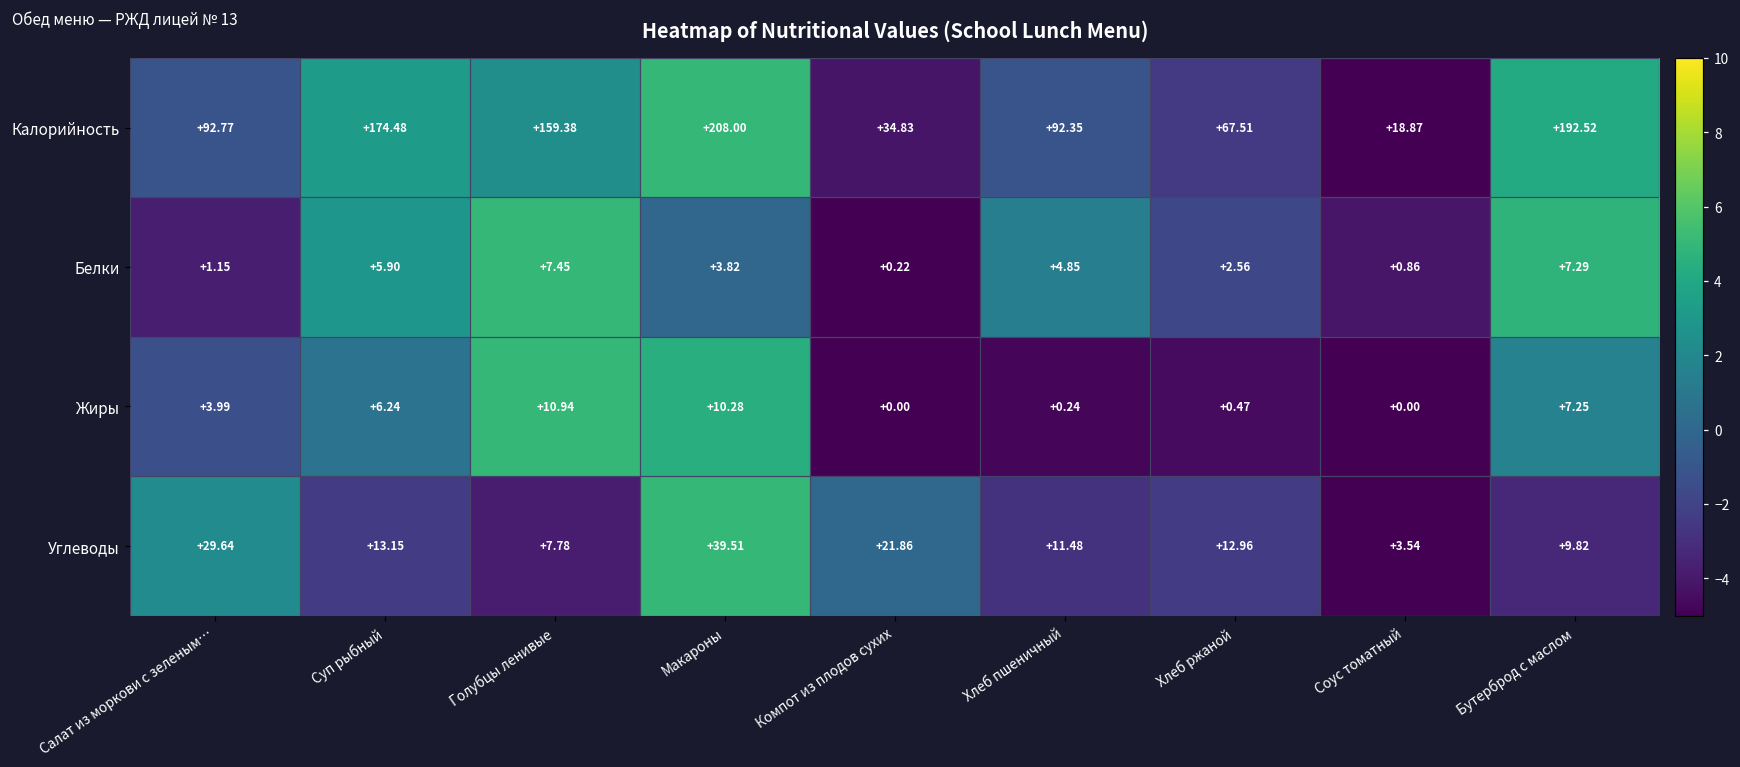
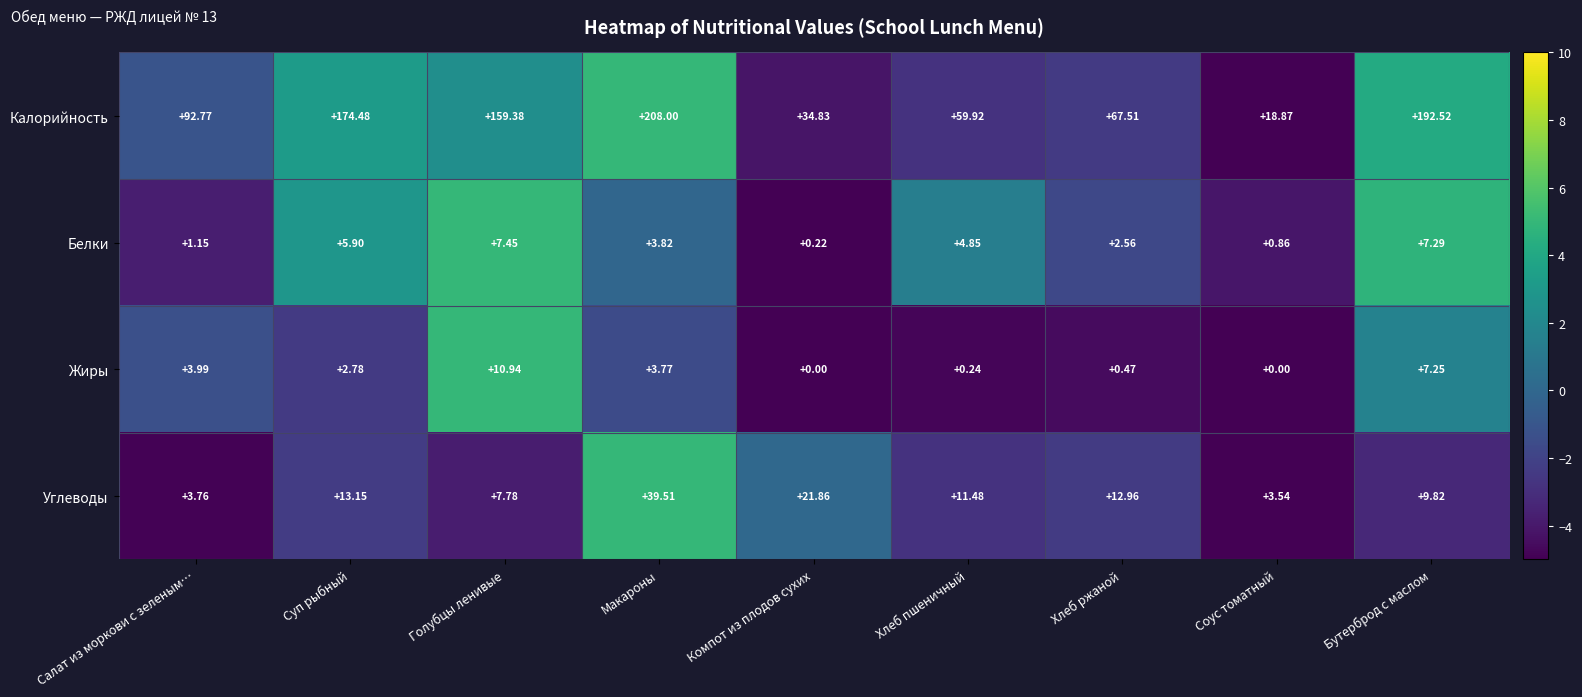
  {
    "Калорийность": {
      "Салат из моркови с зеленым…": "+92.77",
      "Суп рыбный": "+174.48",
      "Голубцы ленивые": "+159.38",
      "Макароны": "+208.00",
      "Компот из плодов сухих": "+34.83",
-     "Хлеб пшеничный": "+92.35",
+     "Хлеб пшеничный": "+59.92",
      "Хлеб ржаной": "+67.51",
      "Соус томатный": "+18.87",
      "Бутерброд с маслом": "+192.52"
    },
    "Белки": {
      "Салат из моркови с зеленым…": "+1.15",
      "Суп рыбный": "+5.90",
      "Голубцы ленивые": "+7.45",
      "Макароны": "+3.82",
      "Компот из плодов сухих": "+0.22",
      "Хлеб пшеничный": "+4.85",
      "Хлеб ржаной": "+2.56",
      "Соус томатный": "+0.86",
      "Бутерброд с маслом": "+7.29"
    },
    "Жиры": {
      "Салат из моркови с зеленым…": "+3.99",
-     "Суп рыбный": "+6.24",
+     "Суп рыбный": "+2.78",
      "Голубцы ленивые": "+10.94",
-     "Макароны": "+10.28",
+     "Макароны": "+3.77",
      "Компот из плодов сухих": "+0.00",
      "Хлеб пшеничный": "+0.24",
      "Хлеб ржаной": "+0.47",
      "Соус томатный": "+0.00",
      "Бутерброд с маслом": "+7.25"
    },
    "Углеводы": {
-     "Салат из моркови с зеленым…": "+29.64",
+     "Салат из моркови с зеленым…": "+3.76",
      "Суп рыбный": "+13.15",
      "Голубцы ленивые": "+7.78",
      "Макароны": "+39.51",
      "Компот из плодов сухих": "+21.86",
      "Хлеб пшеничный": "+11.48",
      "Хлеб ржаной": "+12.96",
      "Соус томатный": "+3.54",
      "Бутерброд с маслом": "+9.82"
    }
  }
